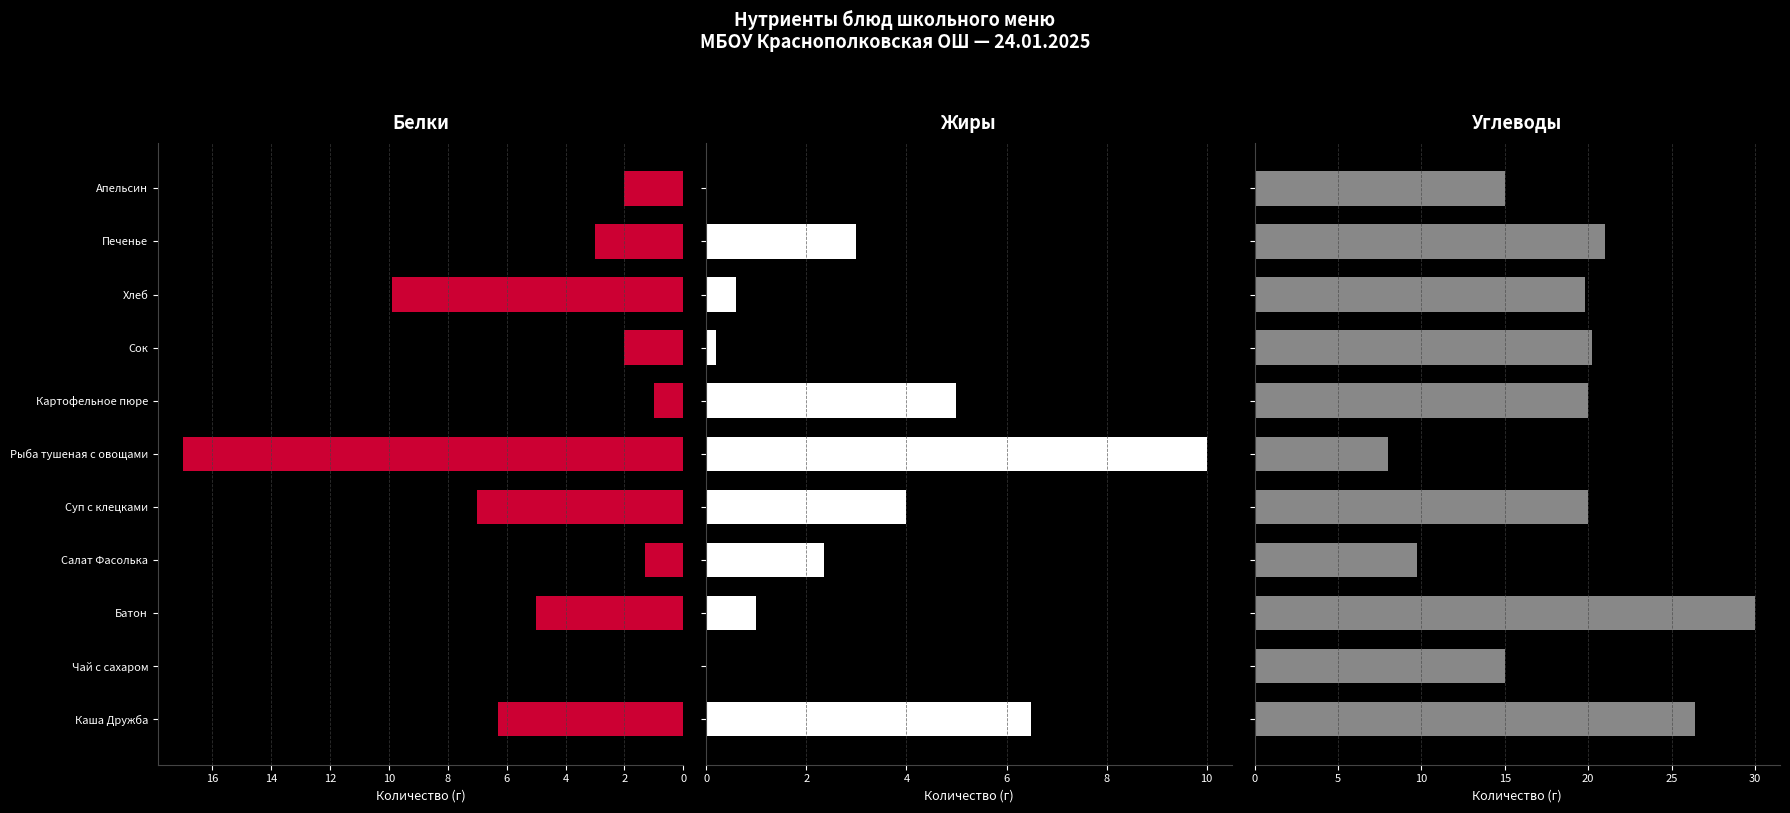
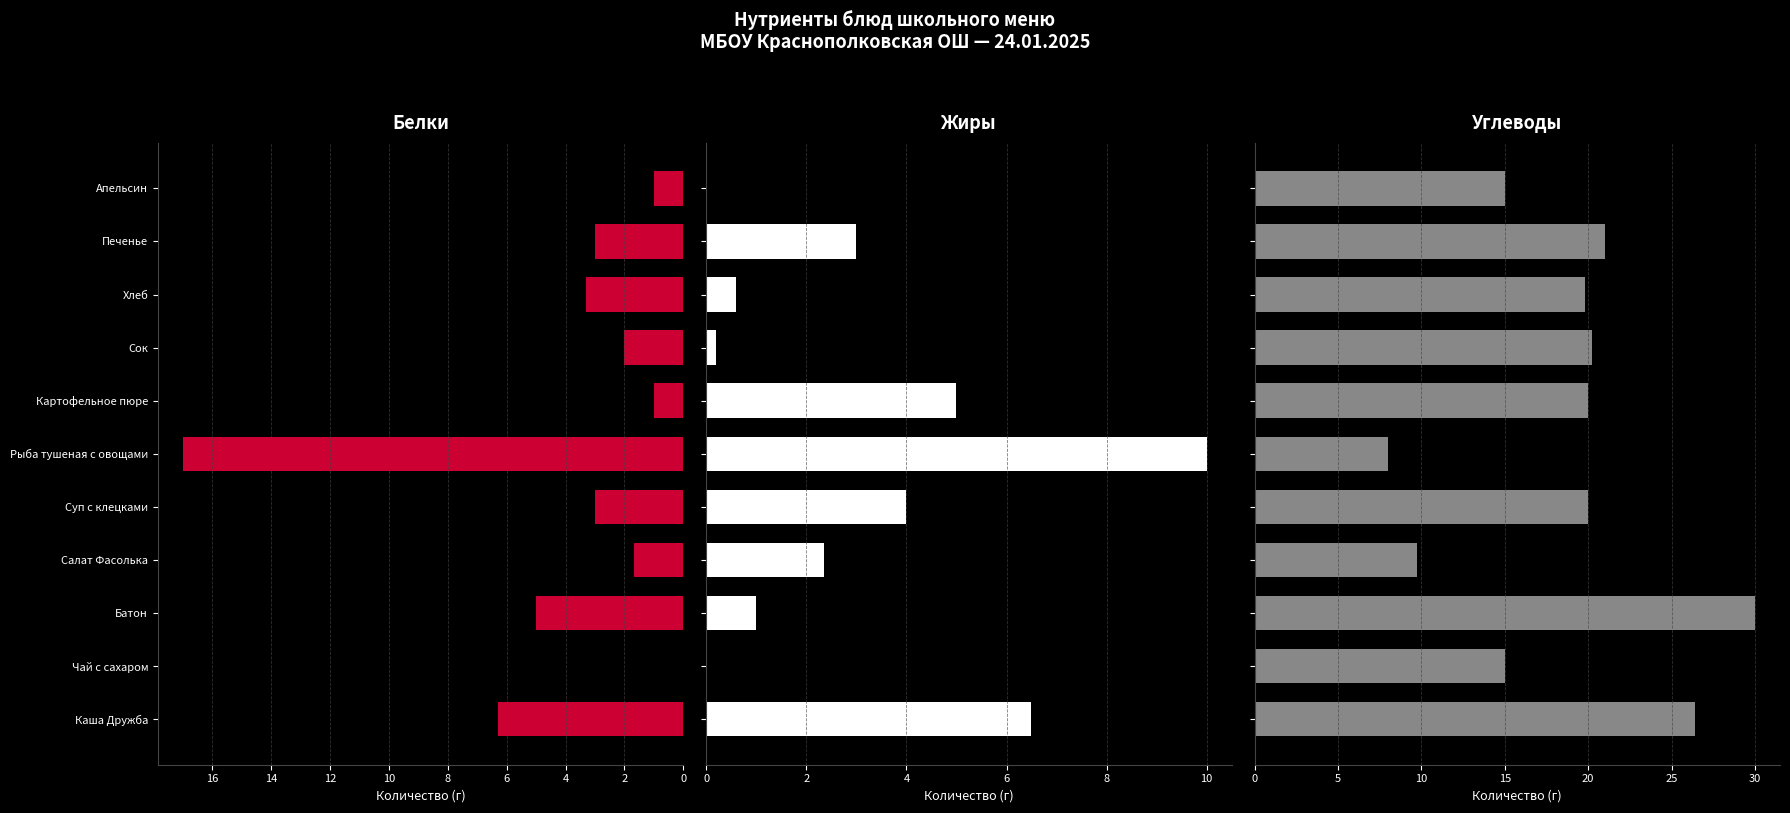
  {
    "Белки": {
-     "Апельсин": 2,
+     "Апельсин": 1,
      "Печенье": 3.0,
-     "Хлеб": 9.9,
+     "Хлеб": 3.3,
      "Сок": 2.0,
      "Картофельное пюре": 1.0,
      "Рыба тушеная с овощами": 17.0,
-     "Суп с клецками": 7,
-     "Салат Фасолька": 1.3,
+     "Суп с клецками": 3,
+     "Салат Фасолька": 1.7,
      "Батон": 5.0,
      "Чай с сахаром": 0.0,
      "Каша Дружба": 6.3
    }
  }
